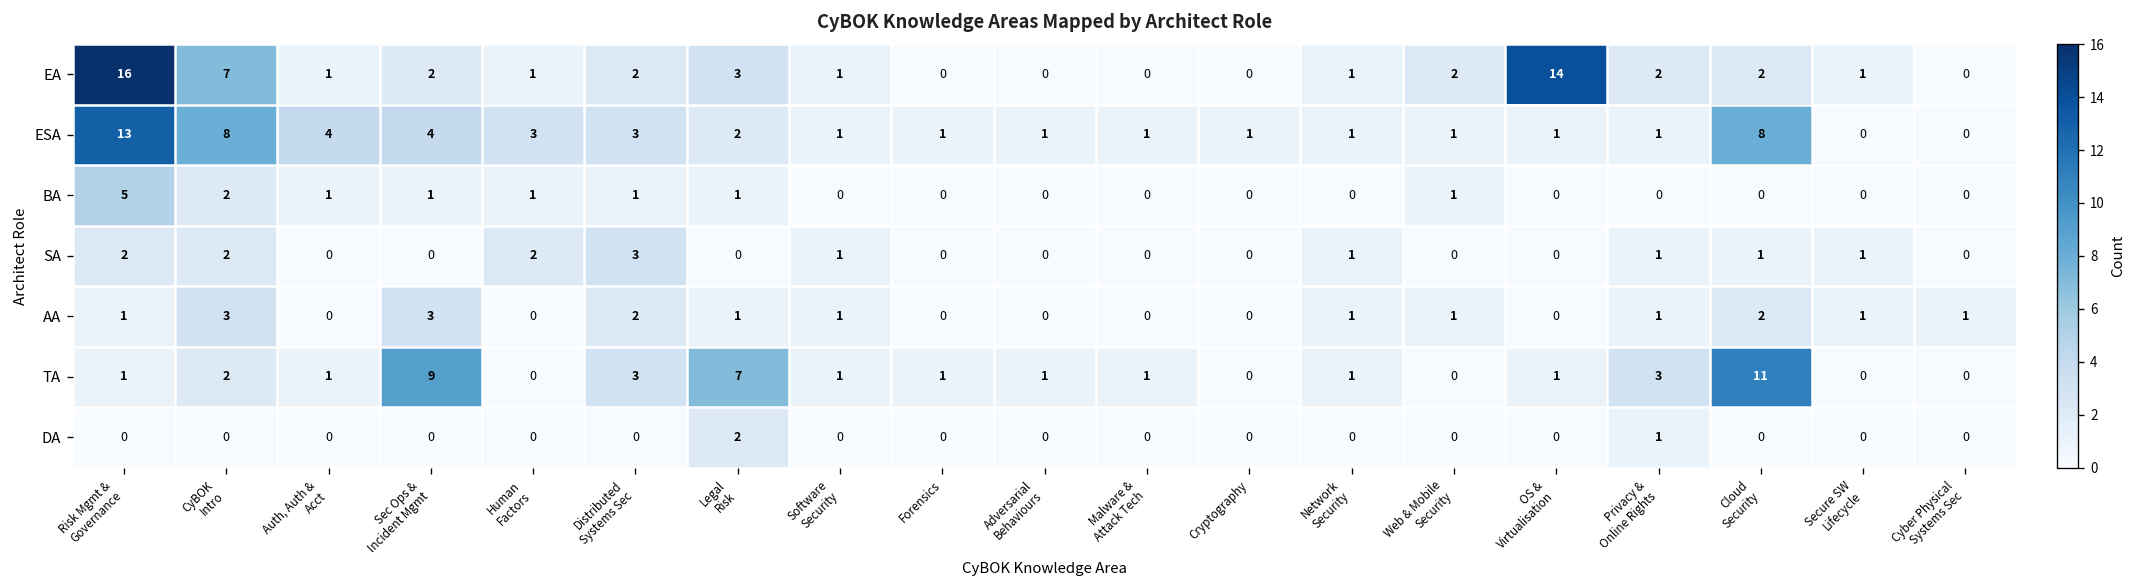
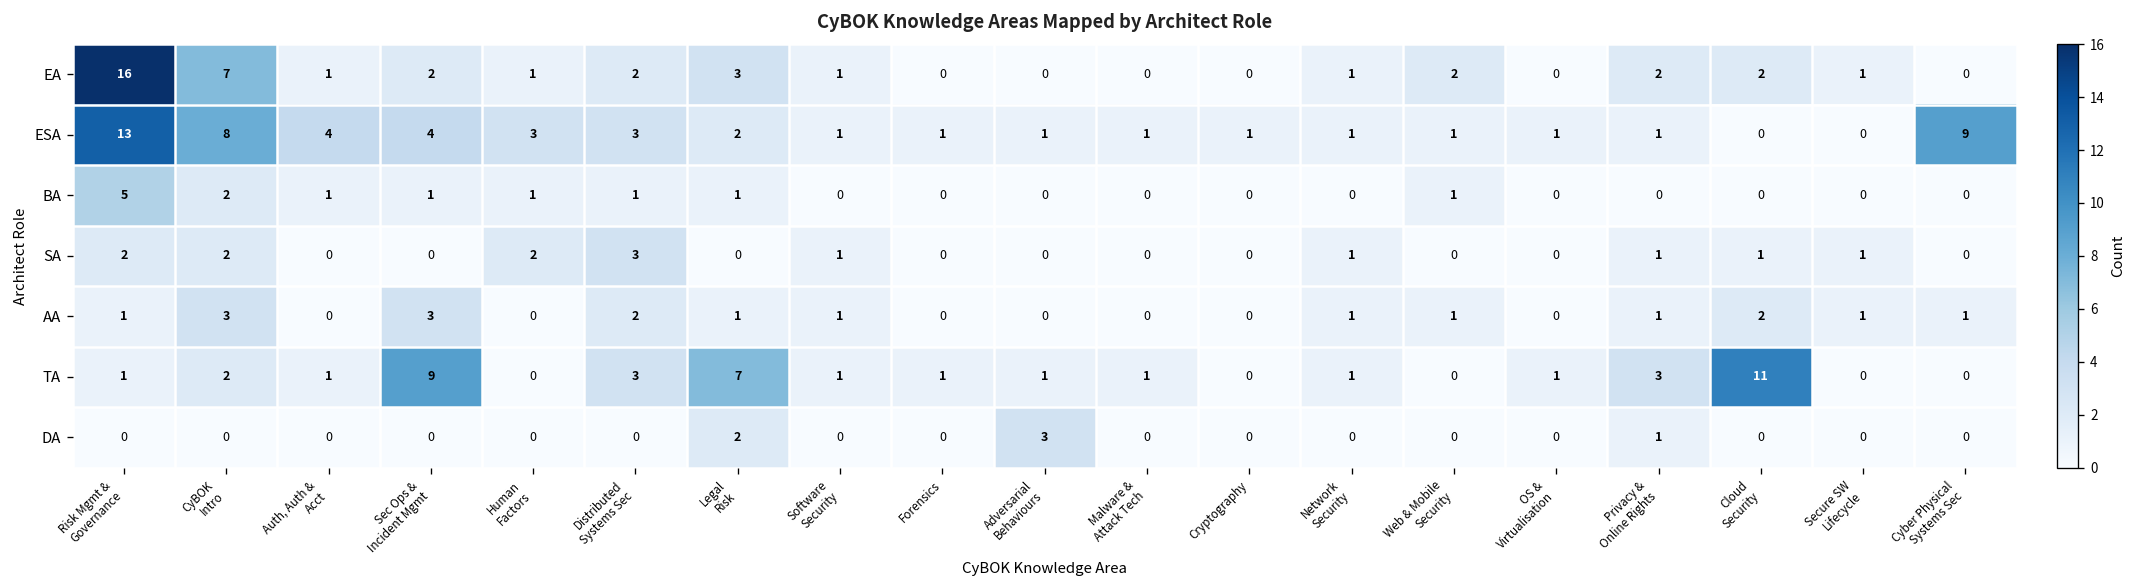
  {
    "EA": {
      "Risk Mgmt & Governance": 16,
      "CyBOK Intro": 7,
      "Auth, Auth & Acct": 1,
      "Sec Ops & Incident Mgmt": 2,
      "Human Factors": 1,
      "Distributed Systems Sec": 2,
      "Legal Risk": 3,
      "Software Security": 1,
      "Forensics": 0,
      "Adversarial Behaviours": 0,
      "Malware & Attack Tech": 0,
      "Cryptography": 0,
      "Network Security": 1,
      "Web & Mobile Security": 2,
-     "OS & Virtualisation": 14,
+     "OS & Virtualisation": 0,
      "Privacy & Online Rights": 2,
      "Cloud Security": 2,
      "Secure SW Lifecycle": 1,
      "Cyber Physical Systems Sec": 0
    },
    "ESA": {
      "Risk Mgmt & Governance": 13,
      "CyBOK Intro": 8,
      "Auth, Auth & Acct": 4,
      "Sec Ops & Incident Mgmt": 4,
      "Human Factors": 3,
      "Distributed Systems Sec": 3,
      "Legal Risk": 2,
      "Software Security": 1,
      "Forensics": 1,
      "Adversarial Behaviours": 1,
      "Malware & Attack Tech": 1,
      "Cryptography": 1,
      "Network Security": 1,
      "Web & Mobile Security": 1,
      "OS & Virtualisation": 1,
      "Privacy & Online Rights": 1,
-     "Cloud Security": 8,
+     "Cloud Security": 0,
      "Secure SW Lifecycle": 0,
-     "Cyber Physical Systems Sec": 0
+     "Cyber Physical Systems Sec": 9
    },
    "BA": {
      "Risk Mgmt & Governance": 5,
      "CyBOK Intro": 2,
      "Auth, Auth & Acct": 1,
      "Sec Ops & Incident Mgmt": 1,
      "Human Factors": 1,
      "Distributed Systems Sec": 1,
      "Legal Risk": 1,
      "Software Security": 0,
      "Forensics": 0,
      "Adversarial Behaviours": 0,
      "Malware & Attack Tech": 0,
      "Cryptography": 0,
      "Network Security": 0,
      "Web & Mobile Security": 1,
      "OS & Virtualisation": 0,
      "Privacy & Online Rights": 0,
      "Cloud Security": 0,
      "Secure SW Lifecycle": 0,
      "Cyber Physical Systems Sec": 0
    },
    "SA": {
      "Risk Mgmt & Governance": 2,
      "CyBOK Intro": 2,
      "Auth, Auth & Acct": 0,
      "Sec Ops & Incident Mgmt": 0,
      "Human Factors": 2,
      "Distributed Systems Sec": 3,
      "Legal Risk": 0,
      "Software Security": 1,
      "Forensics": 0,
      "Adversarial Behaviours": 0,
      "Malware & Attack Tech": 0,
      "Cryptography": 0,
      "Network Security": 1,
      "Web & Mobile Security": 0,
      "OS & Virtualisation": 0,
      "Privacy & Online Rights": 1,
      "Cloud Security": 1,
      "Secure SW Lifecycle": 1,
      "Cyber Physical Systems Sec": 0
    },
    "AA": {
      "Risk Mgmt & Governance": 1,
      "CyBOK Intro": 3,
      "Auth, Auth & Acct": 0,
      "Sec Ops & Incident Mgmt": 3,
      "Human Factors": 0,
      "Distributed Systems Sec": 2,
      "Legal Risk": 1,
      "Software Security": 1,
      "Forensics": 0,
      "Adversarial Behaviours": 0,
      "Malware & Attack Tech": 0,
      "Cryptography": 0,
      "Network Security": 1,
      "Web & Mobile Security": 1,
      "OS & Virtualisation": 0,
      "Privacy & Online Rights": 1,
      "Cloud Security": 2,
      "Secure SW Lifecycle": 1,
      "Cyber Physical Systems Sec": 1
    },
    "TA": {
      "Risk Mgmt & Governance": 1,
      "CyBOK Intro": 2,
      "Auth, Auth & Acct": 1,
      "Sec Ops & Incident Mgmt": 9,
      "Human Factors": 0,
      "Distributed Systems Sec": 3,
      "Legal Risk": 7,
      "Software Security": 1,
      "Forensics": 1,
      "Adversarial Behaviours": 1,
      "Malware & Attack Tech": 1,
      "Cryptography": 0,
      "Network Security": 1,
      "Web & Mobile Security": 0,
      "OS & Virtualisation": 1,
      "Privacy & Online Rights": 3,
      "Cloud Security": 11,
      "Secure SW Lifecycle": 0,
      "Cyber Physical Systems Sec": 0
    },
    "DA": {
      "Risk Mgmt & Governance": 0,
      "CyBOK Intro": 0,
      "Auth, Auth & Acct": 0,
      "Sec Ops & Incident Mgmt": 0,
      "Human Factors": 0,
      "Distributed Systems Sec": 0,
      "Legal Risk": 2,
      "Software Security": 0,
      "Forensics": 0,
-     "Adversarial Behaviours": 0,
+     "Adversarial Behaviours": 3,
      "Malware & Attack Tech": 0,
      "Cryptography": 0,
      "Network Security": 0,
      "Web & Mobile Security": 0,
      "OS & Virtualisation": 0,
      "Privacy & Online Rights": 1,
      "Cloud Security": 0,
      "Secure SW Lifecycle": 0,
      "Cyber Physical Systems Sec": 0
    }
  }
